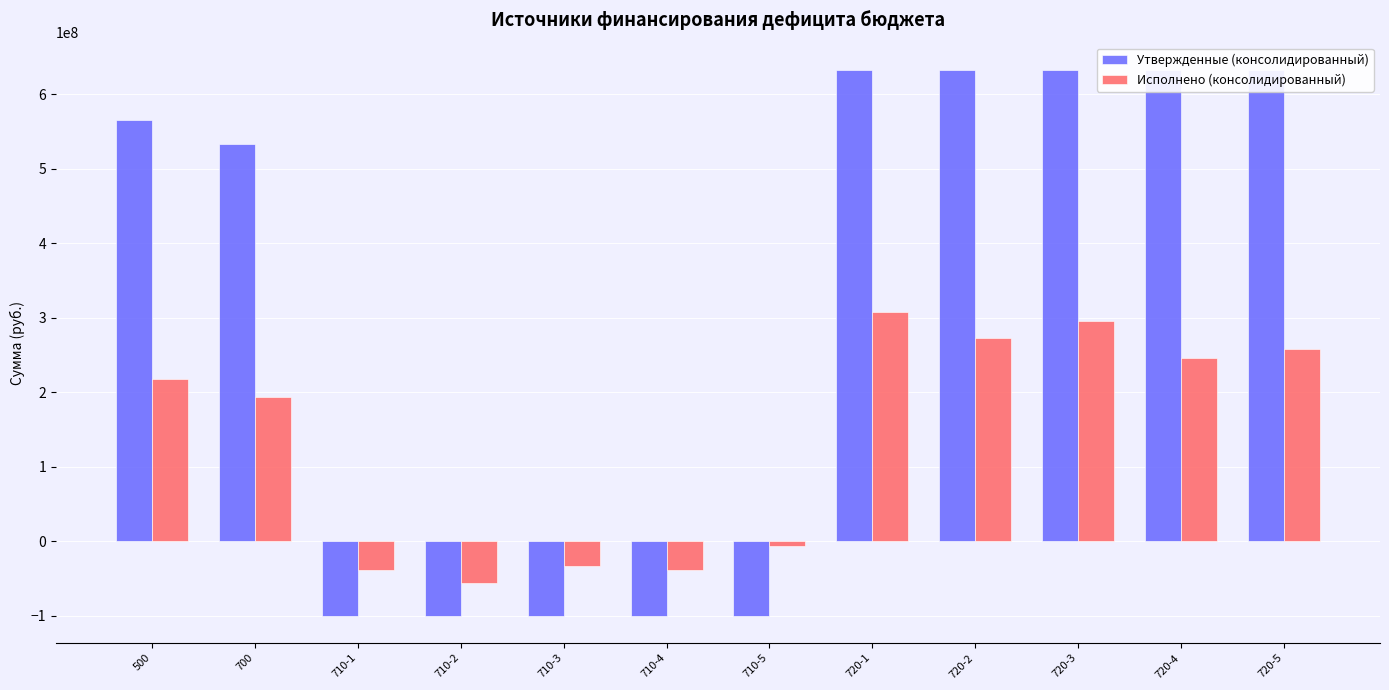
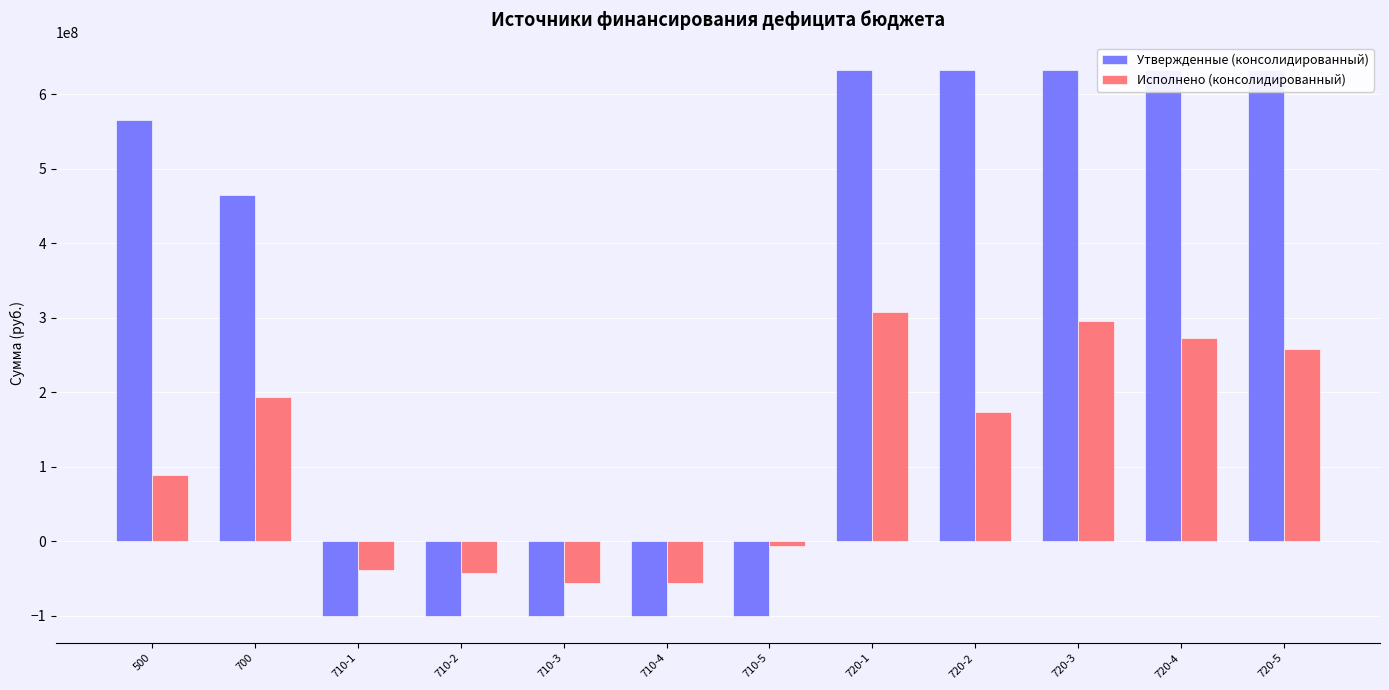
  {
    "Утвержденные (консолидированный)": {
      "500": 570000000,
-     "700": 530000000,
+     "700": 460000000,
      "710-1": -100000000,
      "710-2": -100000000,
      "710-3": -100000000,
      "710-4": -100000000,
      "710-5": -100000000,
      "720-1": 630000000,
      "720-2": 630000000,
      "720-3": 630000000
    },
    "Исполнено (консолидированный)": {
-     "500": 220000000,
+     "500": 90000000,
      "700": 190000000,
      "710-1": -40000000,
-     "710-2": -60000000,
-     "710-3": -30000000,
-     "710-4": -40000000,
+     "710-2": -40000000,
+     "710-3": -60000000,
+     "710-4": -60000000,
      "710-5": -10000000,
      "720-1": 310000000,
-     "720-2": 270000000,
+     "720-2": 170000000,
      "720-3": 300000000,
-     "720-4": 250000000,
+     "720-4": 270000000,
      "720-5": 260000000
    }
  }
